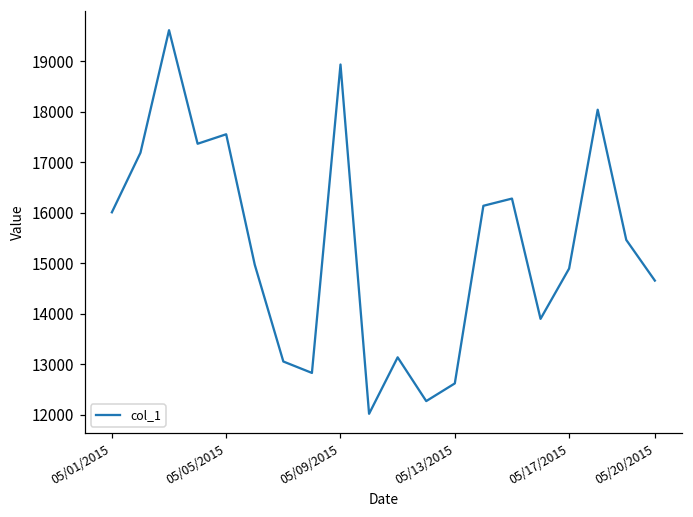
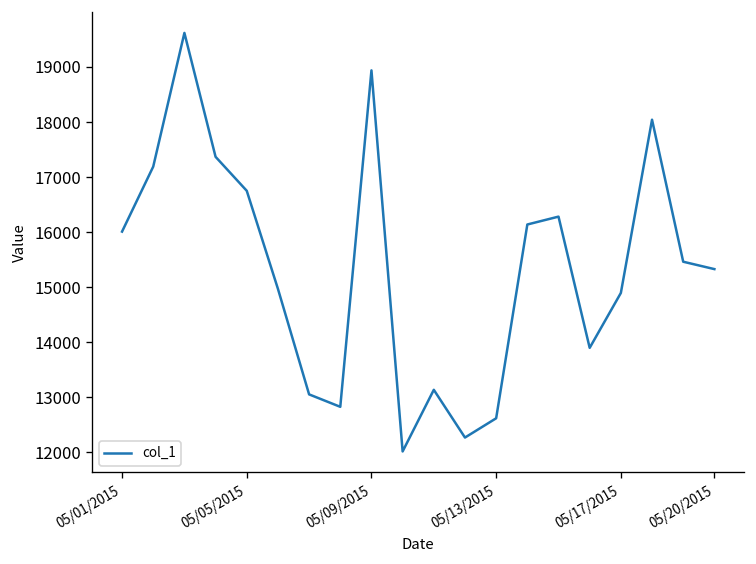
  {
    "05/01/2015": 16000,
-   "05/05/2015": 17600,
+   "05/05/2015": 16800,
    "05/09/2015": 18900,
    "05/13/2015": 12600,
    "05/17/2015": 14900,
-   "05/20/2015": 14700
+   "05/20/2015": 15300
  }
